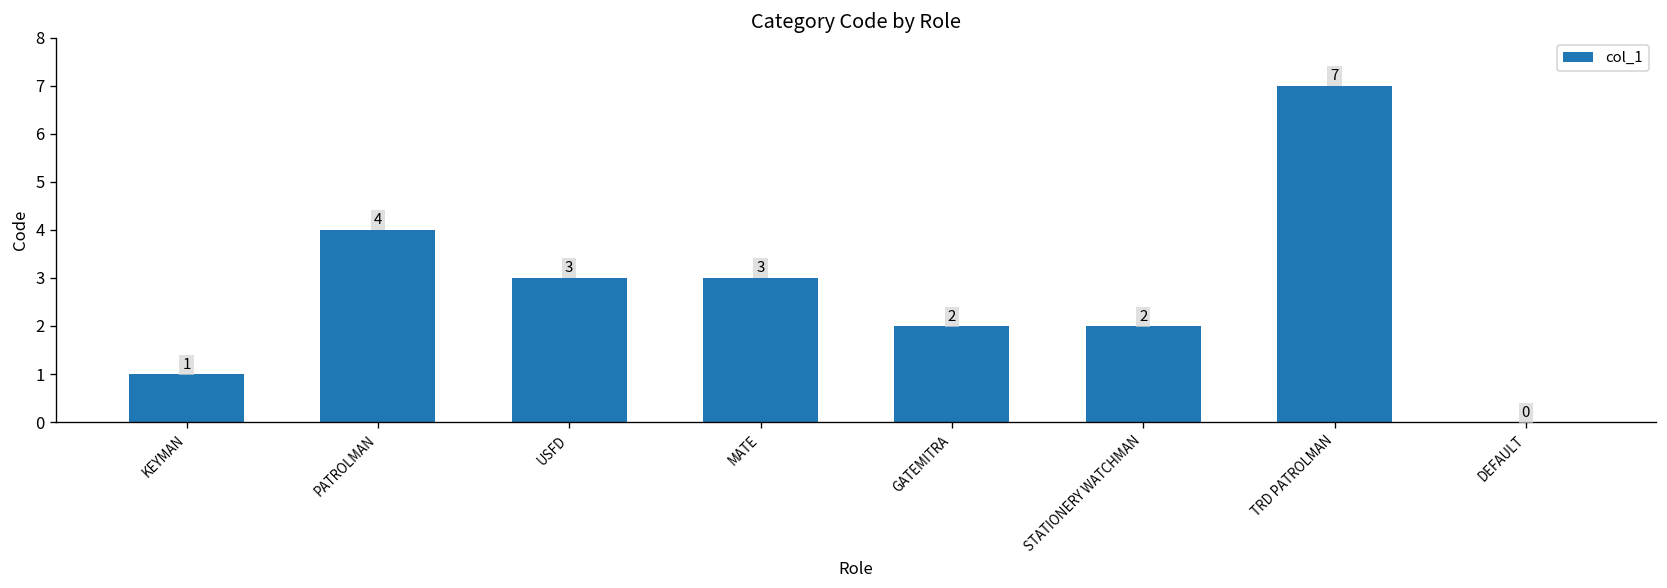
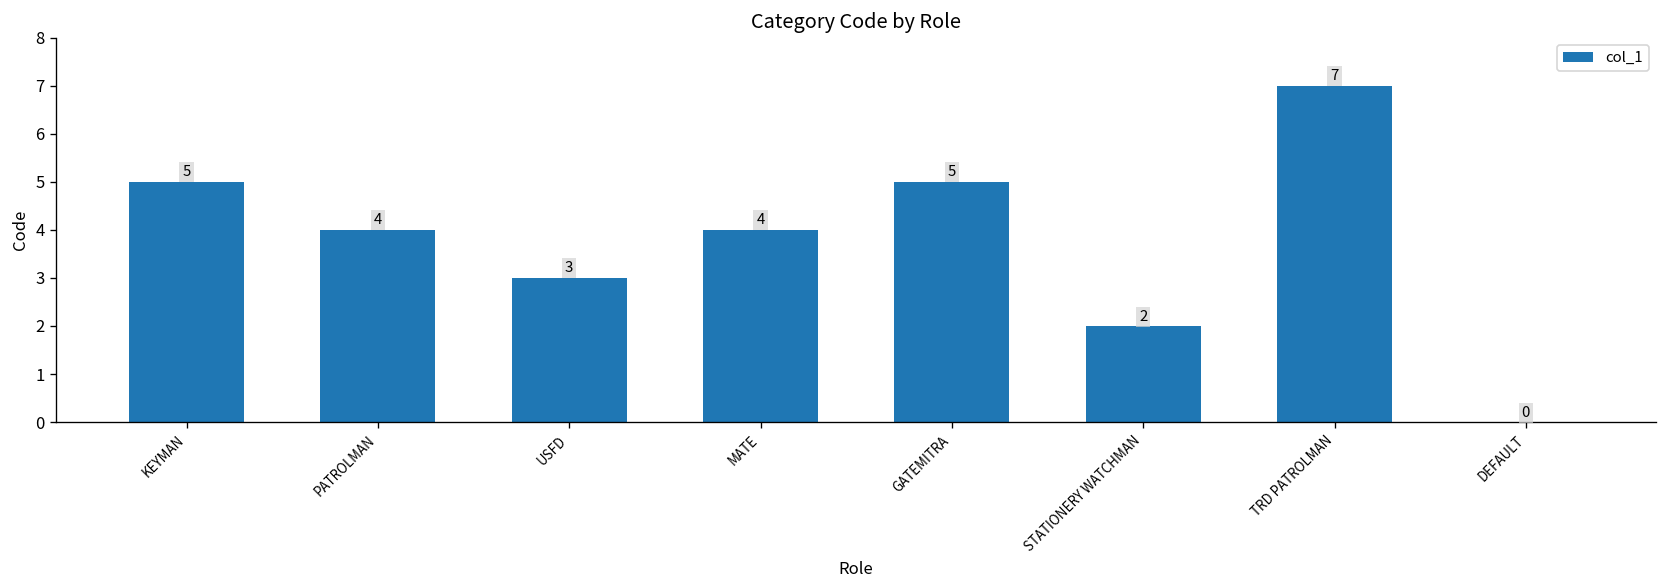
  {
-   "KEYMAN": 1,
-   "MATE": 3,
-   "GATEMITRA": 2
+   "KEYMAN": 5,
+   "MATE": 4,
+   "GATEMITRA": 5
  }
